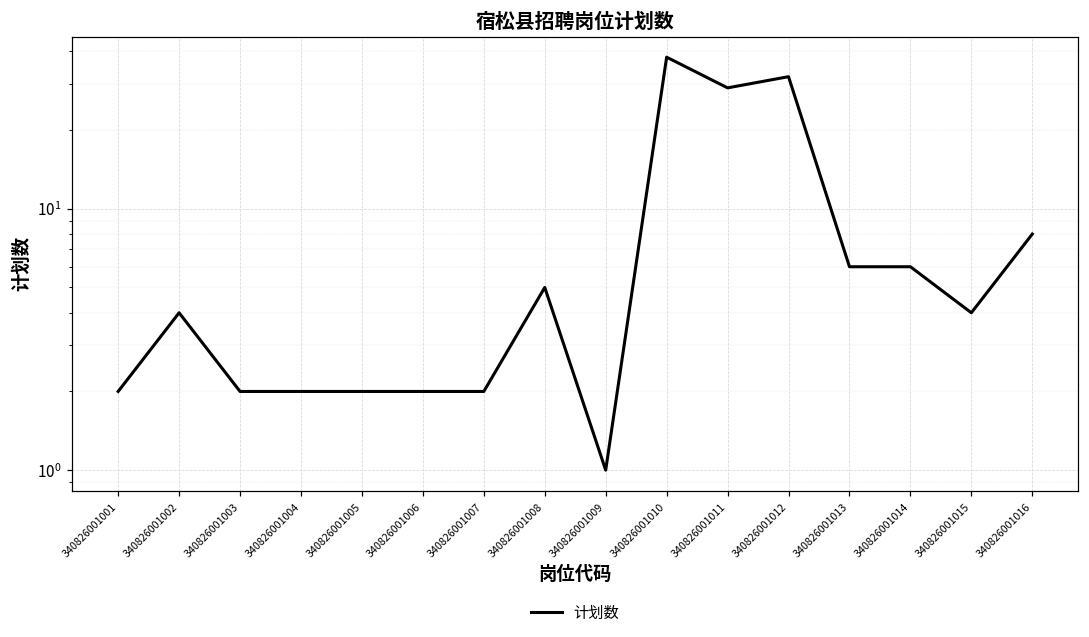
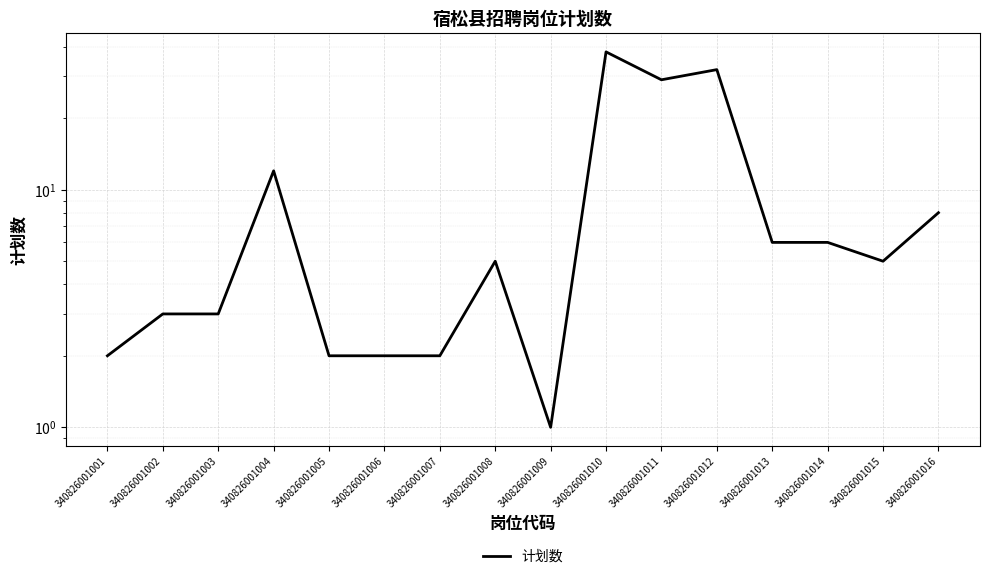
  {
    "340826001001": 2,
-   "340826001002": 4,
-   "340826001003": 2,
-   "340826001004": 2,
+   "340826001002": 3,
+   "340826001003": 3,
+   "340826001004": 12,
    "340826001005": 2,
    "340826001006": 2,
    "340826001007": 2,
    "340826001008": 5,
    "340826001009": 1,
    "340826001010": 38,
    "340826001011": 29,
    "340826001012": 32,
    "340826001013": 6,
    "340826001014": 6,
-   "340826001015": 4,
+   "340826001015": 5,
    "340826001016": 8
  }
